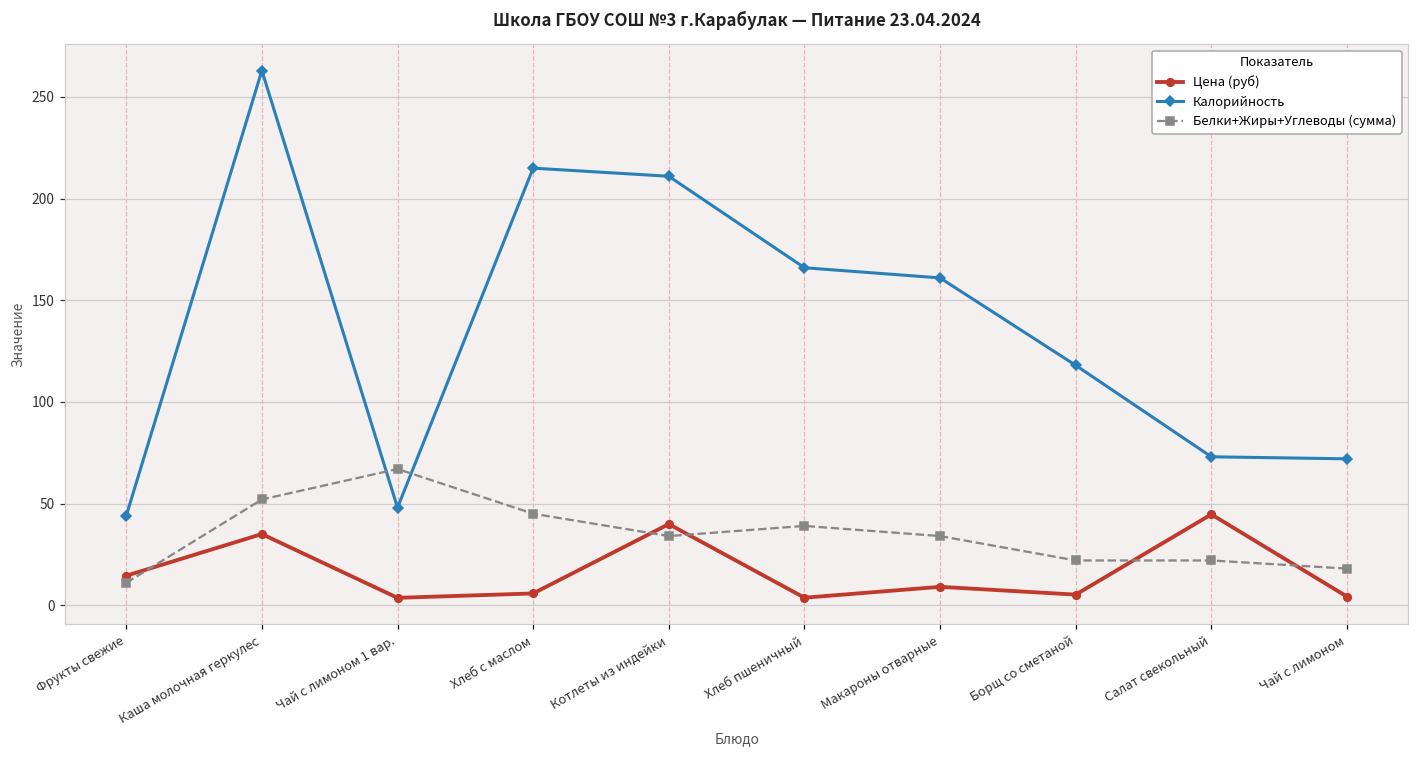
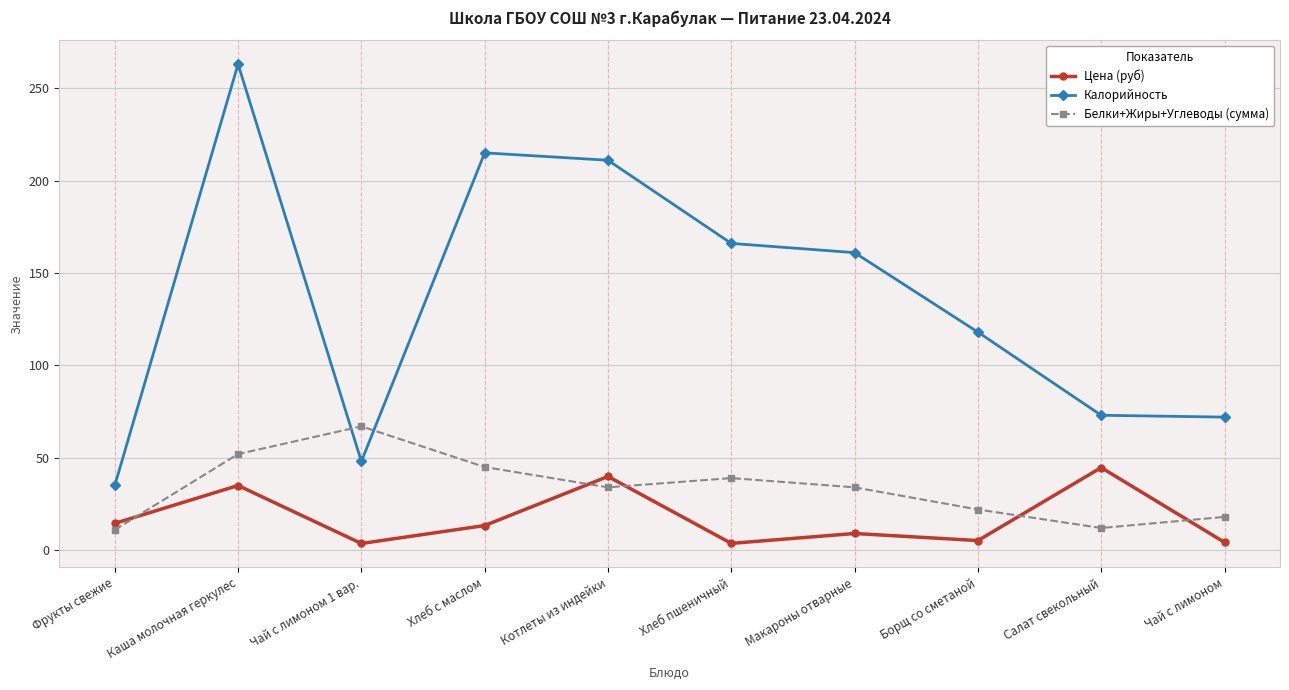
  {
    "Цена (руб)": {
      "Фрукты свежие": 14,
      "Каша молочная геркулес": 35,
      "Чай с лимоном 1 вар.": 4,
-     "Хлеб с маслом": 6,
+     "Хлеб с маслом": 13,
      "Котлеты из индейки": 40,
      "Хлеб пшеничный": 4,
      "Макароны отварные": 9,
      "Борщ со сметаной": 5,
      "Салат свекольный": 45,
      "Чай с лимоном": 4
    },
    "Калорийность": {
-     "Фрукты свежие": 44,
+     "Фрукты свежие": 35,
      "Каша молочная геркулес": 263,
      "Чай с лимоном 1 вар.": 48,
      "Хлеб с маслом": 215,
      "Котлеты из индейки": 211,
      "Хлеб пшеничный": 166,
      "Макароны отварные": 161,
      "Борщ со сметаной": 118,
      "Салат свекольный": 73,
      "Чай с лимоном": 72
    },
    "Белки+Жиры+Углеводы (сумма)": {
      "Фрукты свежие": 11,
      "Каша молочная геркулес": 52,
      "Чай с лимоном 1 вар.": 67,
      "Хлеб с маслом": 45,
      "Котлеты из индейки": 34,
      "Хлеб пшеничный": 39,
      "Макароны отварные": 34,
      "Борщ со сметаной": 22,
-     "Салат свекольный": 22,
+     "Салат свекольный": 12,
      "Чай с лимоном": 18
    }
  }
